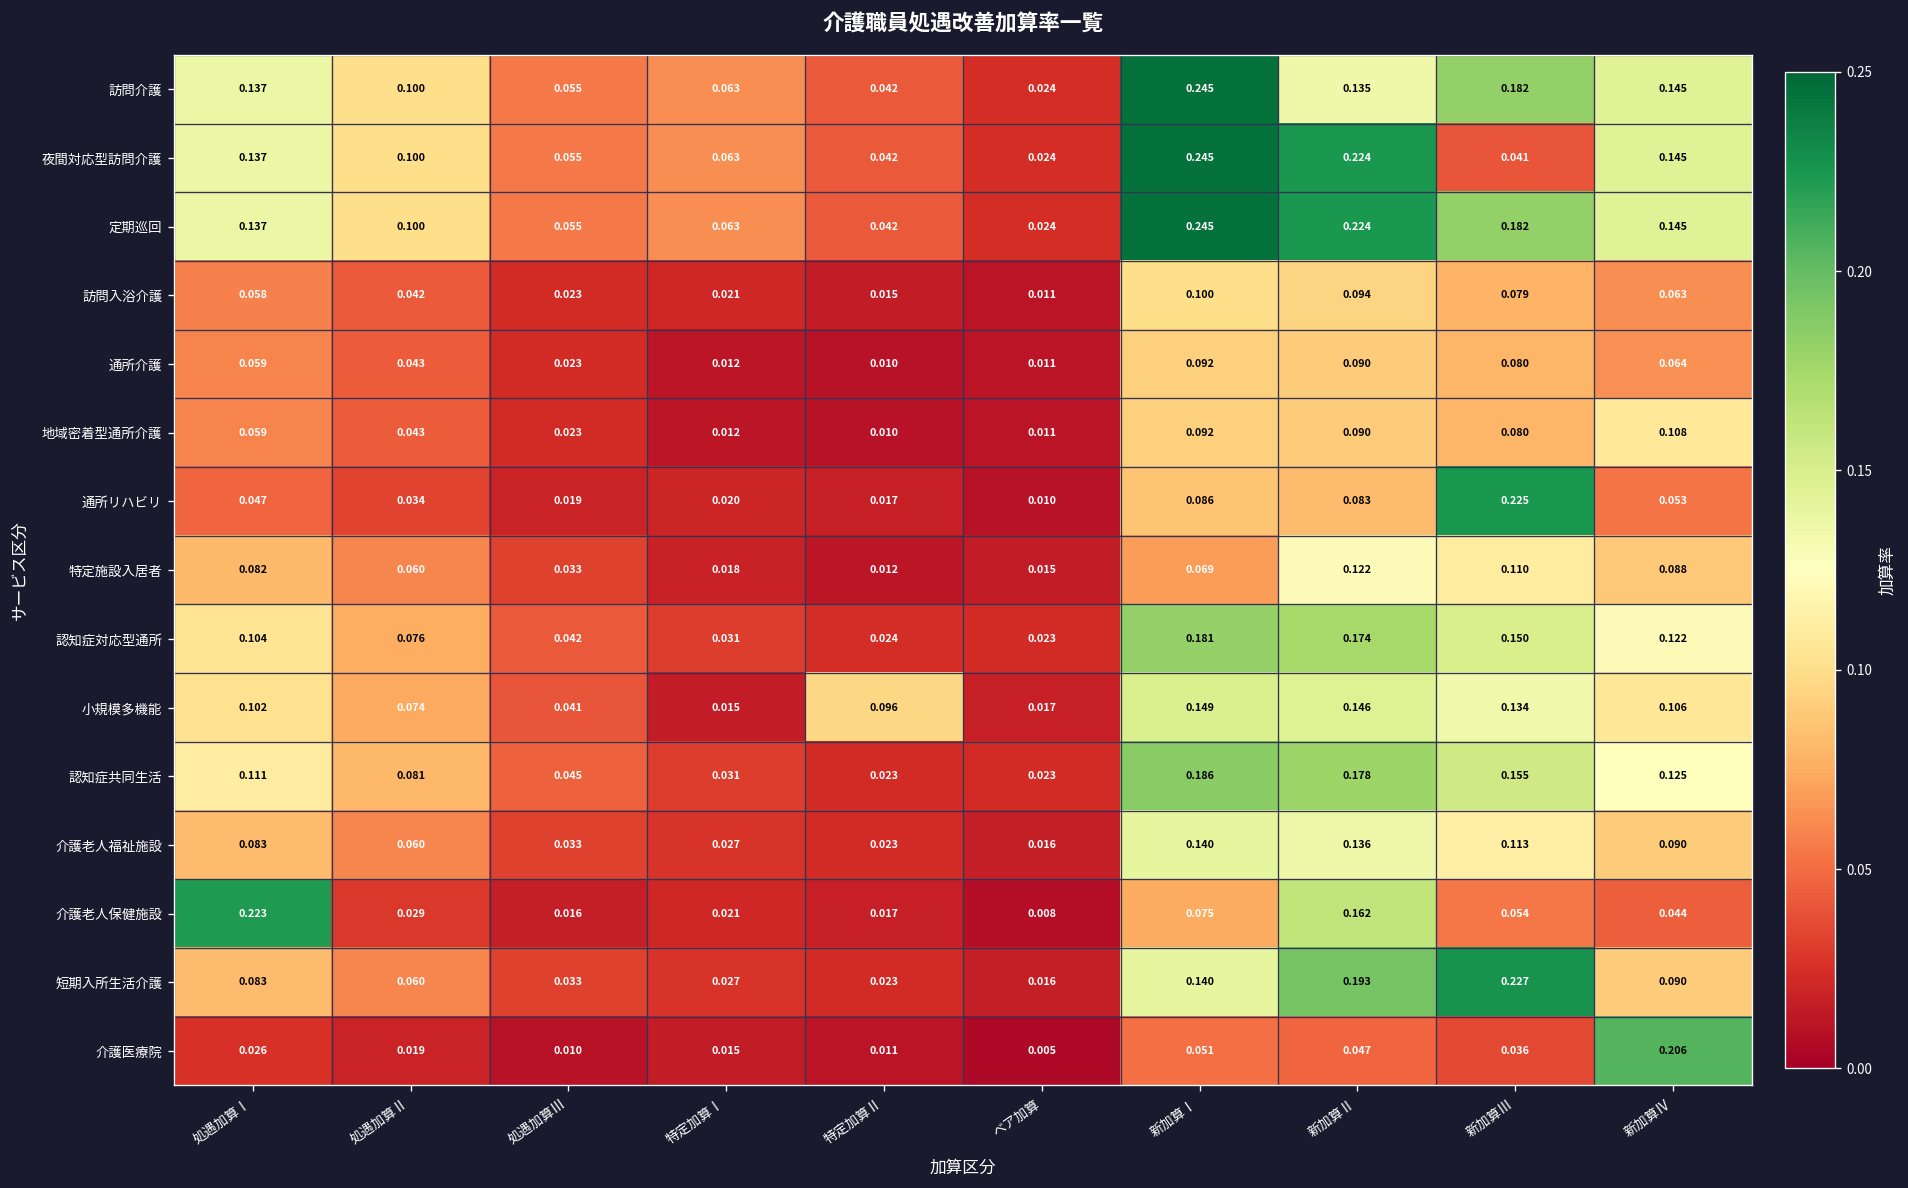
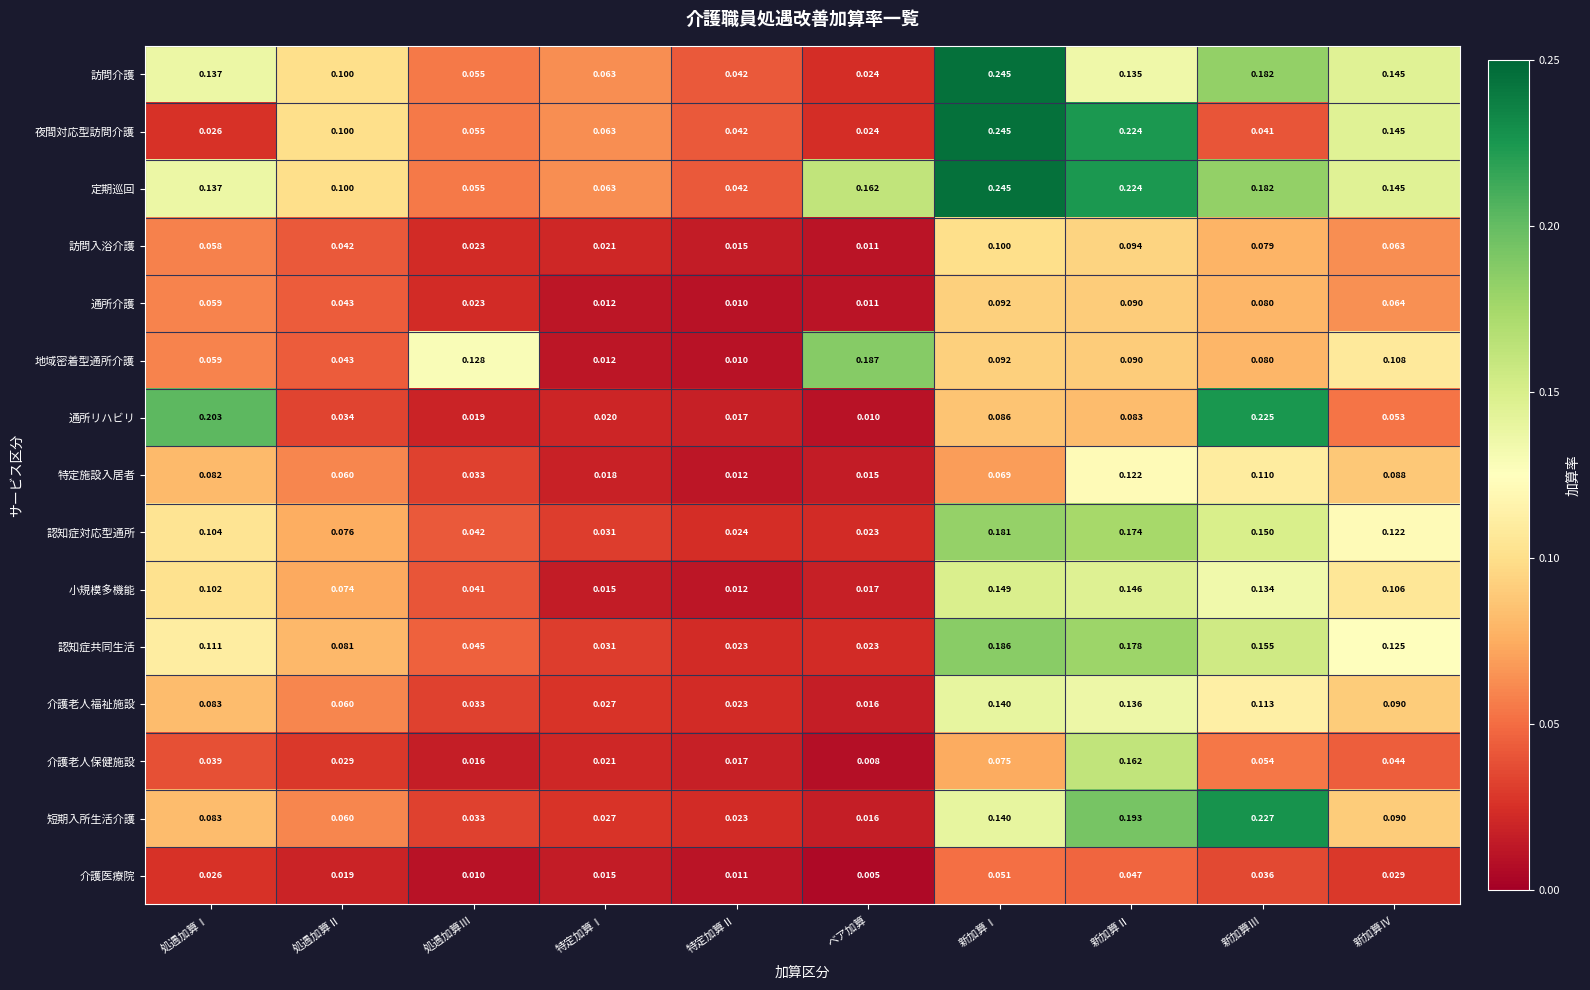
  {
    "訪問介護": {
      "処遇加算Ⅰ": 0.137,
      "処遇加算Ⅱ": 0.100,
      "処遇加算Ⅲ": 0.055,
      "特定加算Ⅰ": 0.063,
      "特定加算Ⅱ": 0.042,
      "ベア加算": 0.024,
      "新加算Ⅰ": 0.245,
      "新加算Ⅱ": 0.135,
      "新加算Ⅲ": 0.182,
      "新加算Ⅳ": 0.145
    },
    "夜間対応型訪問介護": {
-     "処遇加算Ⅰ": 0.137,
+     "処遇加算Ⅰ": 0.026,
      "処遇加算Ⅱ": 0.100,
      "処遇加算Ⅲ": 0.055,
      "特定加算Ⅰ": 0.063,
      "特定加算Ⅱ": 0.042,
      "ベア加算": 0.024,
      "新加算Ⅰ": 0.245,
      "新加算Ⅱ": 0.224,
      "新加算Ⅲ": 0.041,
      "新加算Ⅳ": 0.145
    },
    "定期巡回": {
      "処遇加算Ⅰ": 0.137,
      "処遇加算Ⅱ": 0.100,
      "処遇加算Ⅲ": 0.055,
      "特定加算Ⅰ": 0.063,
      "特定加算Ⅱ": 0.042,
-     "ベア加算": 0.024,
+     "ベア加算": 0.162,
      "新加算Ⅰ": 0.245,
      "新加算Ⅱ": 0.224,
      "新加算Ⅲ": 0.182,
      "新加算Ⅳ": 0.145
    },
    "訪問入浴介護": {
      "処遇加算Ⅰ": 0.058,
      "処遇加算Ⅱ": 0.042,
      "処遇加算Ⅲ": 0.023,
      "特定加算Ⅰ": 0.021,
      "特定加算Ⅱ": 0.015,
      "ベア加算": 0.011,
      "新加算Ⅰ": 0.100,
      "新加算Ⅱ": 0.094,
      "新加算Ⅲ": 0.079,
      "新加算Ⅳ": 0.063
    },
    "通所介護": {
      "処遇加算Ⅰ": 0.059,
      "処遇加算Ⅱ": 0.043,
      "処遇加算Ⅲ": 0.023,
      "特定加算Ⅰ": 0.012,
      "特定加算Ⅱ": 0.010,
      "ベア加算": 0.011,
      "新加算Ⅰ": 0.092,
      "新加算Ⅱ": 0.090,
      "新加算Ⅲ": 0.080,
      "新加算Ⅳ": 0.064
    },
    "地域密着型通所介護": {
      "処遇加算Ⅰ": 0.059,
      "処遇加算Ⅱ": 0.043,
-     "処遇加算Ⅲ": 0.023,
+     "処遇加算Ⅲ": 0.128,
      "特定加算Ⅰ": 0.012,
      "特定加算Ⅱ": 0.010,
-     "ベア加算": 0.011,
+     "ベア加算": 0.187,
      "新加算Ⅰ": 0.092,
      "新加算Ⅱ": 0.090,
      "新加算Ⅲ": 0.080,
      "新加算Ⅳ": 0.108
    },
    "通所リハビリ": {
-     "処遇加算Ⅰ": 0.047,
+     "処遇加算Ⅰ": 0.203,
      "処遇加算Ⅱ": 0.034,
      "処遇加算Ⅲ": 0.019,
      "特定加算Ⅰ": 0.020,
      "特定加算Ⅱ": 0.017,
      "ベア加算": 0.010,
      "新加算Ⅰ": 0.086,
      "新加算Ⅱ": 0.083,
      "新加算Ⅲ": 0.225,
      "新加算Ⅳ": 0.053
    },
    "特定施設入居者": {
      "処遇加算Ⅰ": 0.082,
      "処遇加算Ⅱ": 0.060,
      "処遇加算Ⅲ": 0.033,
      "特定加算Ⅰ": 0.018,
      "特定加算Ⅱ": 0.012,
      "ベア加算": 0.015,
      "新加算Ⅰ": 0.069,
      "新加算Ⅱ": 0.122,
      "新加算Ⅲ": 0.110,
      "新加算Ⅳ": 0.088
    },
    "認知症対応型通所": {
      "処遇加算Ⅰ": 0.104,
      "処遇加算Ⅱ": 0.076,
      "処遇加算Ⅲ": 0.042,
      "特定加算Ⅰ": 0.031,
      "特定加算Ⅱ": 0.024,
      "ベア加算": 0.023,
      "新加算Ⅰ": 0.181,
      "新加算Ⅱ": 0.174,
      "新加算Ⅲ": 0.150,
      "新加算Ⅳ": 0.122
    },
    "小規模多機能": {
      "処遇加算Ⅰ": 0.102,
      "処遇加算Ⅱ": 0.074,
      "処遇加算Ⅲ": 0.041,
      "特定加算Ⅰ": 0.015,
-     "特定加算Ⅱ": 0.096,
+     "特定加算Ⅱ": 0.012,
      "ベア加算": 0.017,
      "新加算Ⅰ": 0.149,
      "新加算Ⅱ": 0.146,
      "新加算Ⅲ": 0.134,
      "新加算Ⅳ": 0.106
    },
    "認知症共同生活": {
      "処遇加算Ⅰ": 0.111,
      "処遇加算Ⅱ": 0.081,
      "処遇加算Ⅲ": 0.045,
      "特定加算Ⅰ": 0.031,
      "特定加算Ⅱ": 0.023,
      "ベア加算": 0.023,
      "新加算Ⅰ": 0.186,
      "新加算Ⅱ": 0.178,
      "新加算Ⅲ": 0.155,
      "新加算Ⅳ": 0.125
    },
    "介護老人福祉施設": {
      "処遇加算Ⅰ": 0.083,
      "処遇加算Ⅱ": 0.060,
      "処遇加算Ⅲ": 0.033,
      "特定加算Ⅰ": 0.027,
      "特定加算Ⅱ": 0.023,
      "ベア加算": 0.016,
      "新加算Ⅰ": 0.140,
      "新加算Ⅱ": 0.136,
      "新加算Ⅲ": 0.113,
      "新加算Ⅳ": 0.090
    },
    "介護老人保健施設": {
-     "処遇加算Ⅰ": 0.223,
+     "処遇加算Ⅰ": 0.039,
      "処遇加算Ⅱ": 0.029,
      "処遇加算Ⅲ": 0.016,
      "特定加算Ⅰ": 0.021,
      "特定加算Ⅱ": 0.017,
      "ベア加算": 0.008,
      "新加算Ⅰ": 0.075,
      "新加算Ⅱ": 0.162,
      "新加算Ⅲ": 0.054,
      "新加算Ⅳ": 0.044
    },
    "短期入所生活介護": {
      "処遇加算Ⅰ": 0.083,
      "処遇加算Ⅱ": 0.060,
      "処遇加算Ⅲ": 0.033,
      "特定加算Ⅰ": 0.027,
      "特定加算Ⅱ": 0.023,
      "ベア加算": 0.016,
      "新加算Ⅰ": 0.140,
      "新加算Ⅱ": 0.193,
      "新加算Ⅲ": 0.227,
      "新加算Ⅳ": 0.090
    },
    "介護医療院": {
      "処遇加算Ⅰ": 0.026,
      "処遇加算Ⅱ": 0.019,
      "処遇加算Ⅲ": 0.010,
      "特定加算Ⅰ": 0.015,
      "特定加算Ⅱ": 0.011,
      "ベア加算": 0.005,
      "新加算Ⅰ": 0.051,
      "新加算Ⅱ": 0.047,
      "新加算Ⅲ": 0.036,
-     "新加算Ⅳ": 0.206
+     "新加算Ⅳ": 0.029
    }
  }
